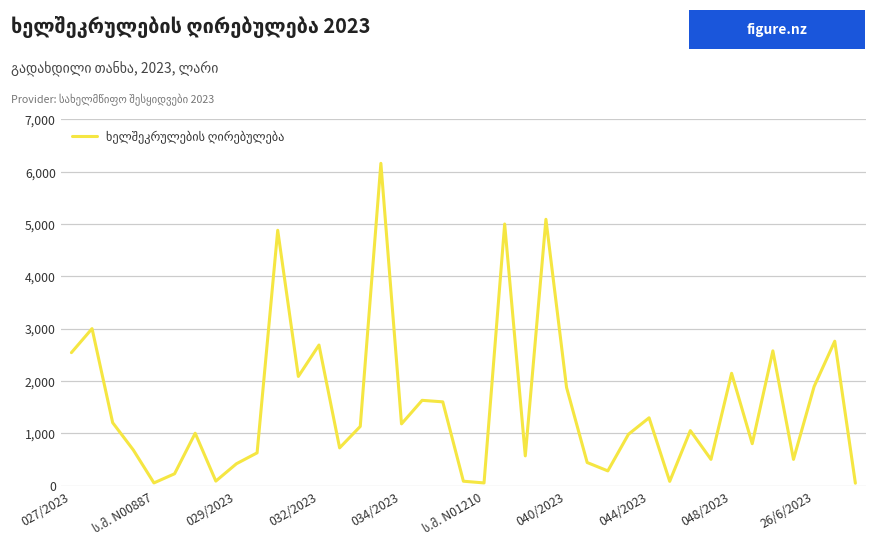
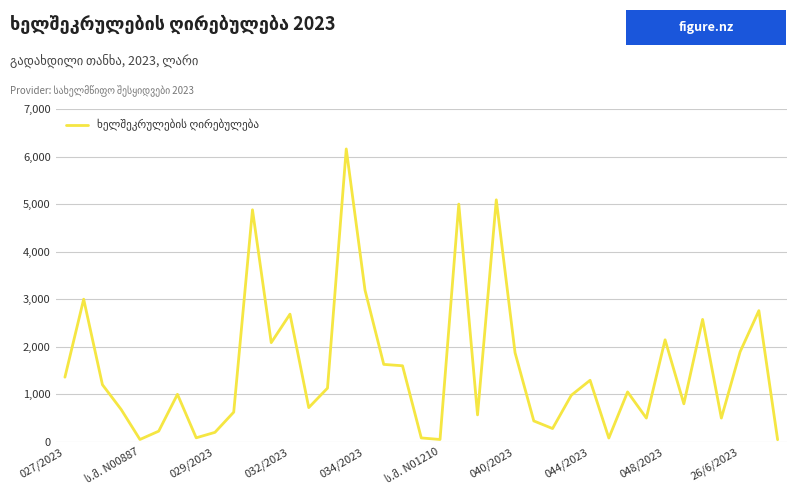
  {
-   "027/2023": "2,500",
+   "027/2023": "1,400",
    "ს.მ. N00887": "100",
-   "029/2023": "400",
+   "029/2023": "200",
    "032/2023": "2,700",
-   "034/2023": "1,200",
+   "034/2023": "3,200",
    "ს.მ. N01210": "100",
    "040/2023": "1,900",
    "044/2023": "1,300",
    "048/2023": "2,100",
    "26/6/2023": "1,900"
  }
